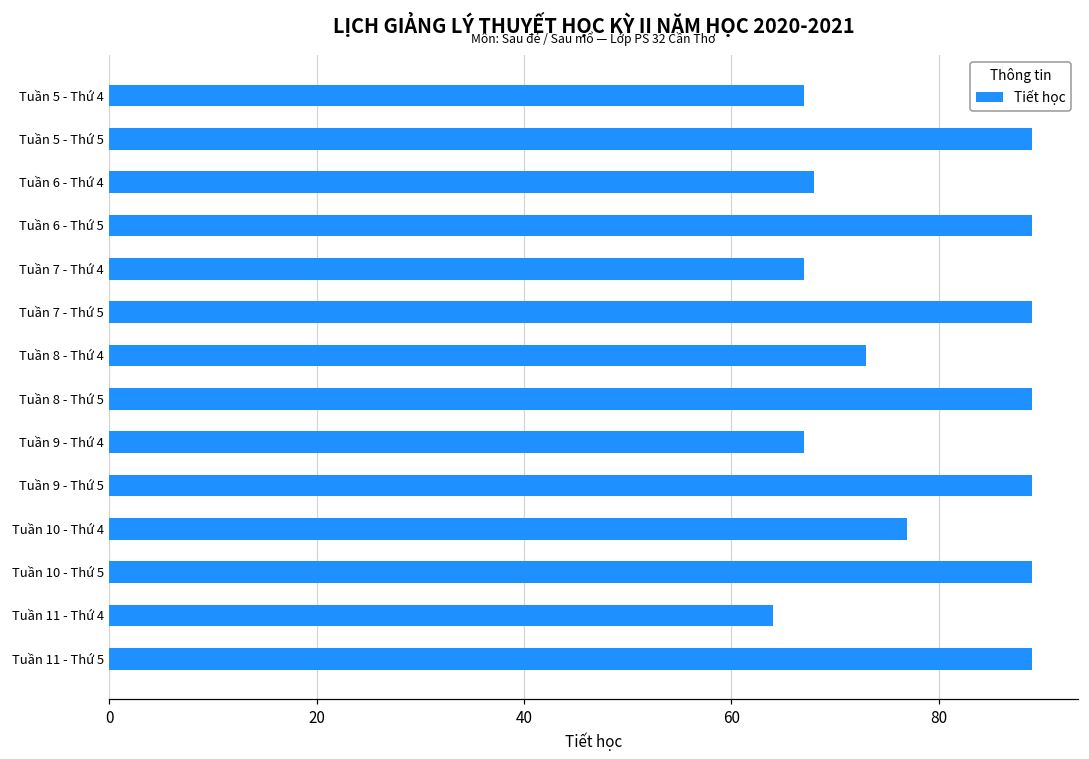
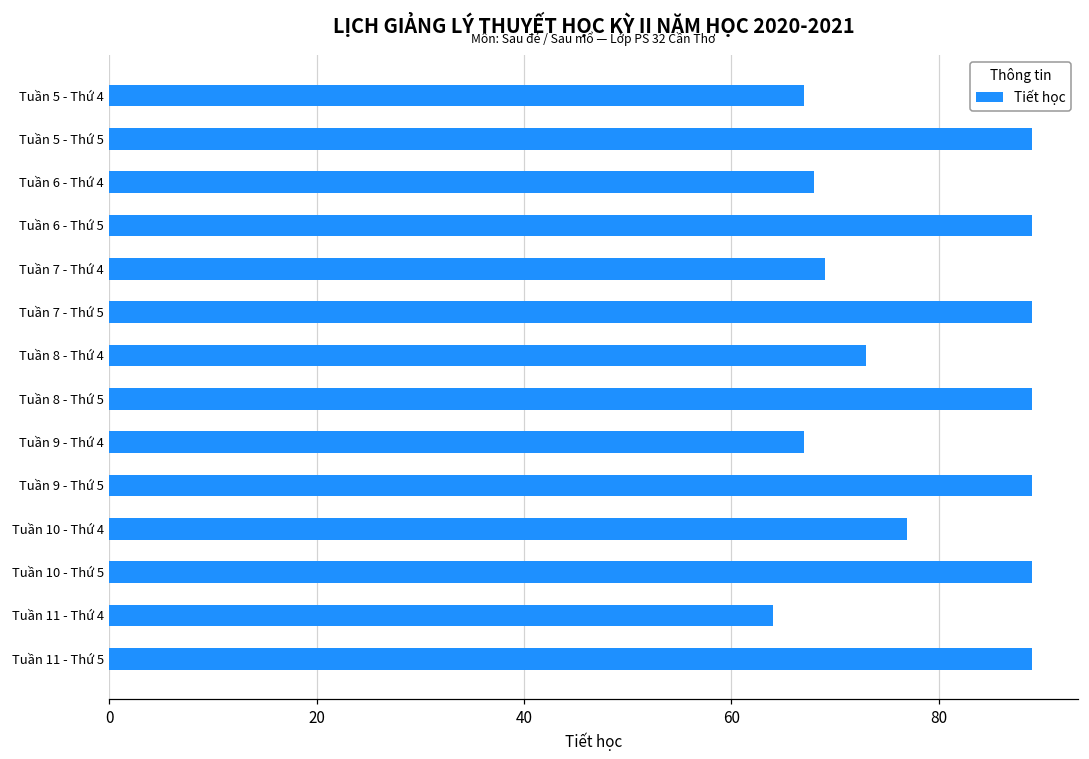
  {
    "Tuần 5 - Thứ 4": 67,
    "Tuần 5 - Thứ 5": 89,
    "Tuần 6 - Thứ 4": 68,
    "Tuần 6 - Thứ 5": 89,
-   "Tuần 7 - Thứ 4": 67,
+   "Tuần 7 - Thứ 4": 69,
    "Tuần 7 - Thứ 5": 89,
    "Tuần 8 - Thứ 4": 73,
    "Tuần 8 - Thứ 5": 89,
    "Tuần 9 - Thứ 4": 67,
    "Tuần 9 - Thứ 5": 89,
    "Tuần 10 - Thứ 4": 77,
    "Tuần 10 - Thứ 5": 89,
    "Tuần 11 - Thứ 4": 64,
    "Tuần 11 - Thứ 5": 89
  }
